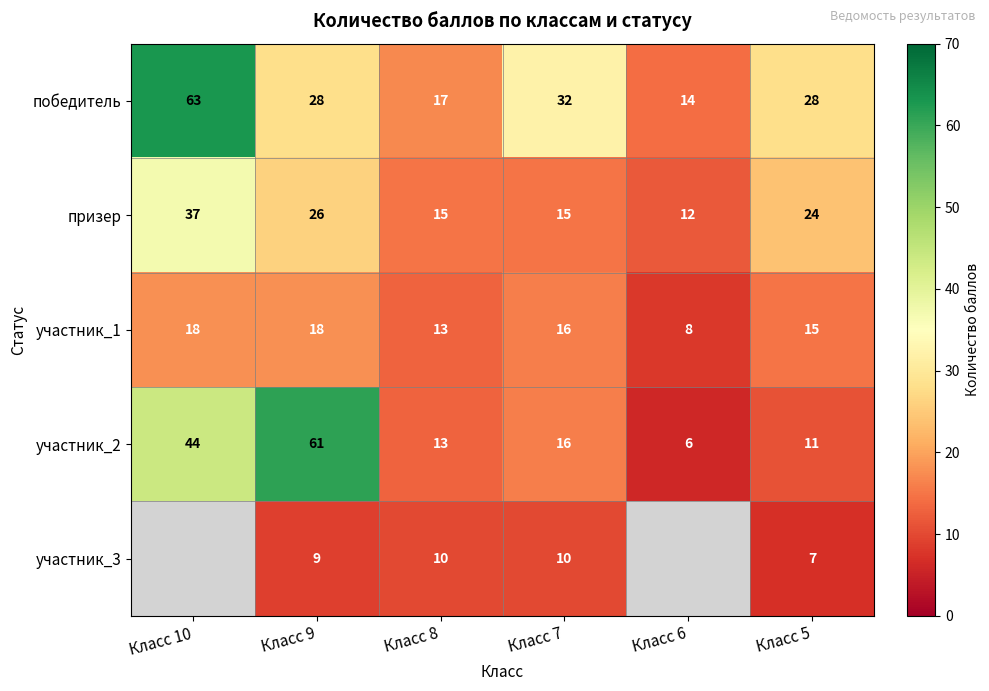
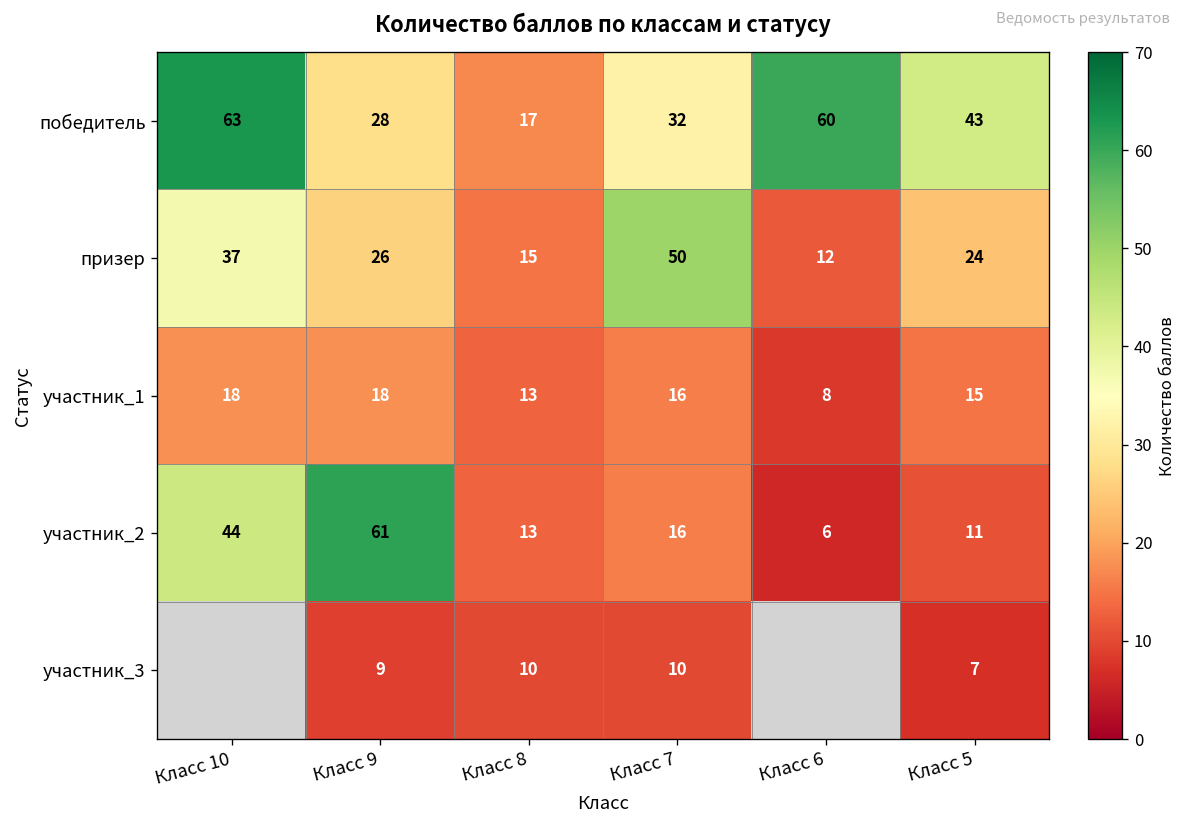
  {
    "победитель": {
      "Класс 10": 63,
      "Класс 9": 28,
      "Класс 8": 17,
      "Класс 7": 32,
-     "Класс 6": 14,
-     "Класс 5": 28
+     "Класс 6": 60,
+     "Класс 5": 43
    },
    "призер": {
      "Класс 10": 37,
      "Класс 9": 26,
      "Класс 8": 15,
-     "Класс 7": 15,
+     "Класс 7": 50,
      "Класс 6": 12,
      "Класс 5": 24
    },
    "участник_1": {
      "Класс 10": 18,
      "Класс 9": 18,
      "Класс 8": 13,
      "Класс 7": 16,
      "Класс 6": 8,
      "Класс 5": 15
    },
    "участник_2": {
      "Класс 10": 44,
      "Класс 9": 61,
      "Класс 8": 13,
      "Класс 7": 16,
      "Класс 6": 6,
      "Класс 5": 11
    },
    "участник_3": {
      "Класс 9": 9,
      "Класс 8": 10,
      "Класс 7": 10,
      "Класс 5": 7
    }
  }
